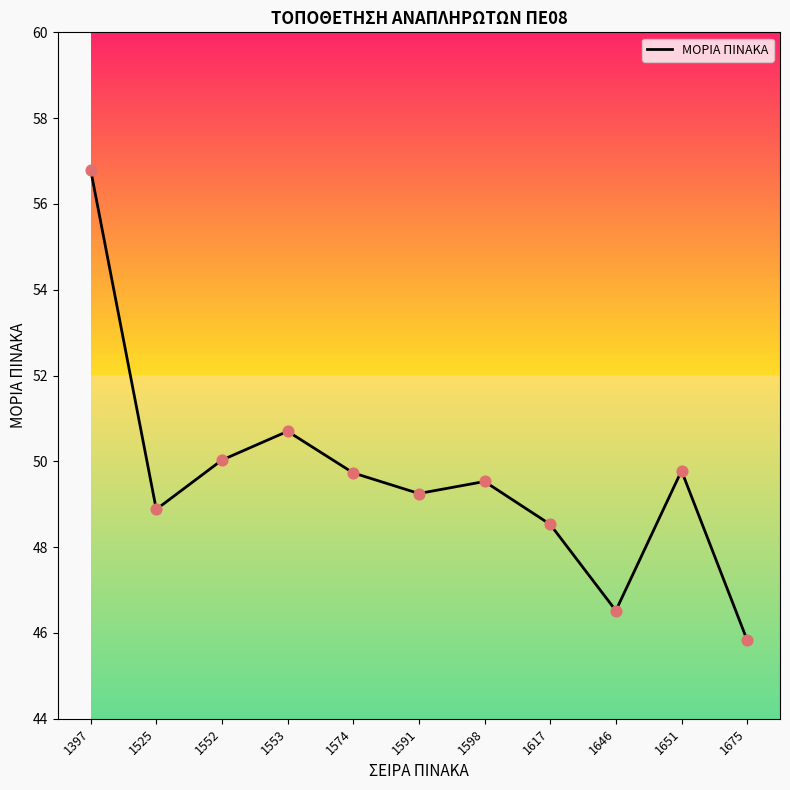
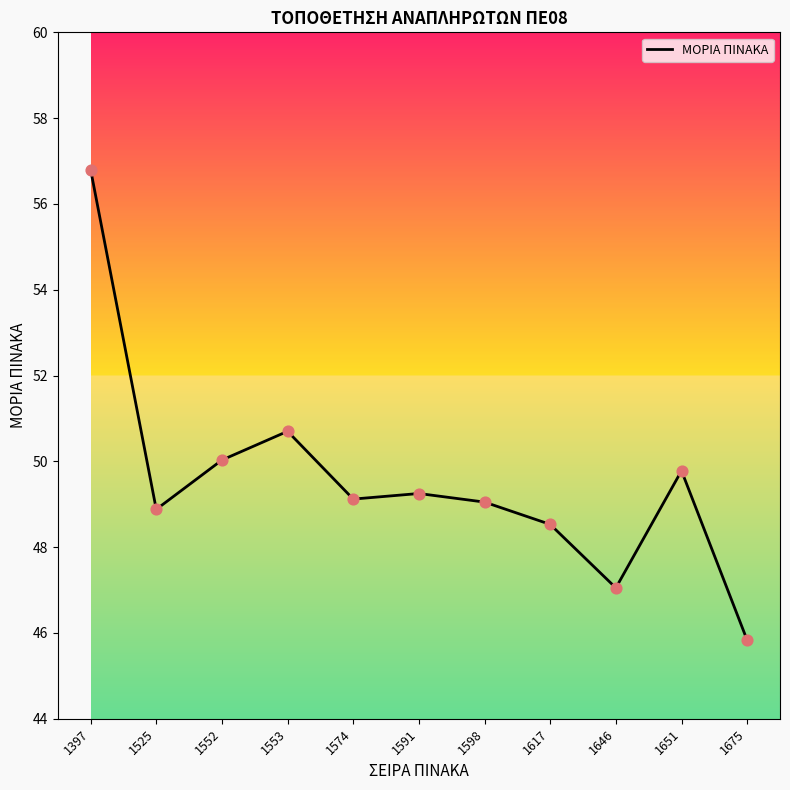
  {
    "1397": 56.8,
    "1525": 48.9,
    "1552": 50.0,
    "1553": 50.7,
-   "1574": 49.7,
+   "1574": 49.1,
    "1591": 49.3,
-   "1598": 49.5,
+   "1598": 49.1,
    "1617": 48.5,
-   "1646": 46.5,
+   "1646": 47.1,
    "1651": 49.8,
    "1675": 45.8
  }
